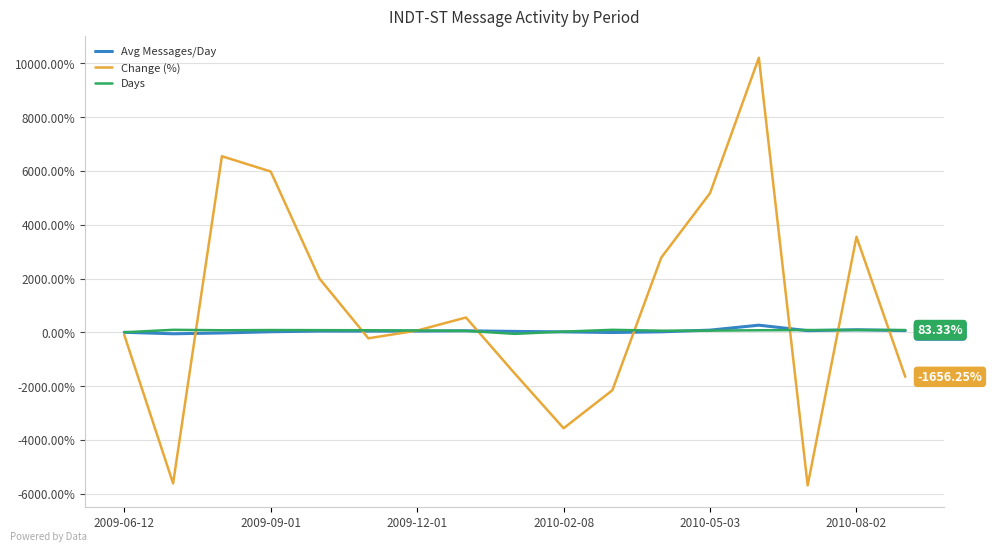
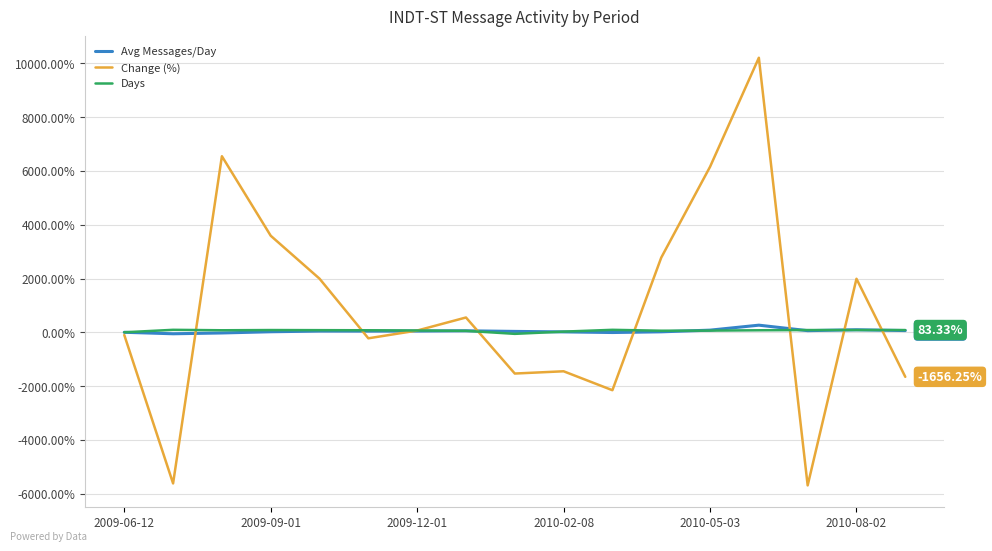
  {
    "Change (%)": {
      "2009-06-12": "-100%",
-     "2009-09-01": "6000%",
-     "2010-02-08": "-3600%",
-     "2010-05-03": "5200%",
-     "2010-08-02": "3600%"
+     "2009-09-01": "3600%",
+     "2010-02-08": "-1400%",
+     "2010-05-03": "6200%",
+     "2010-08-02": "2000%"
    }
  }
